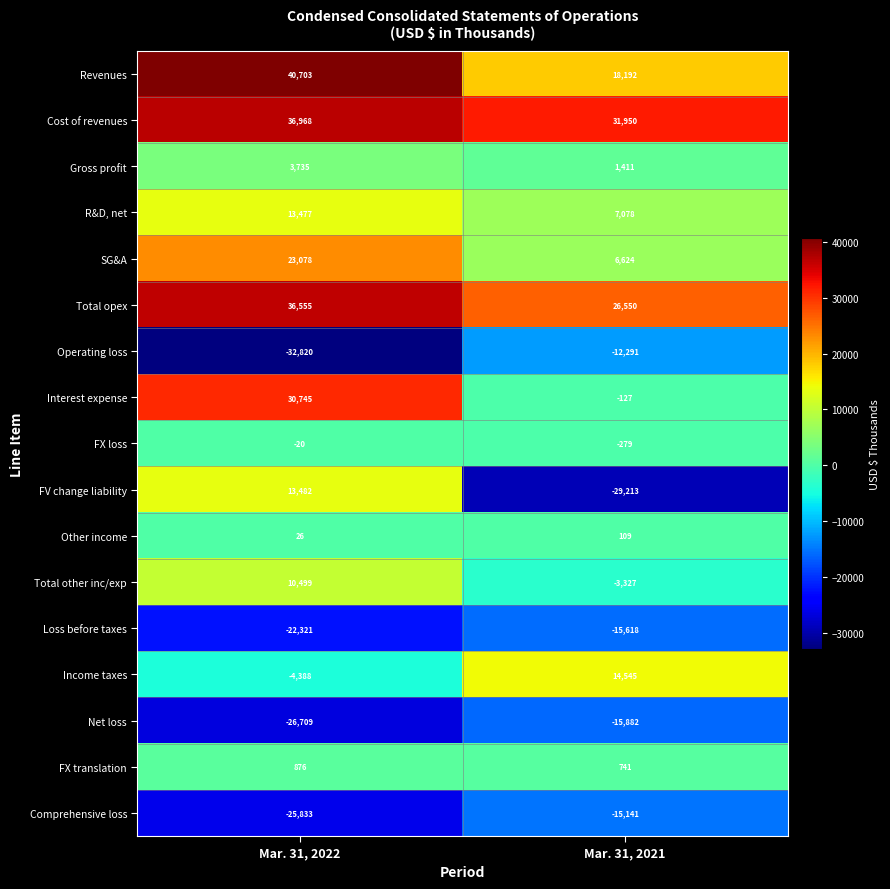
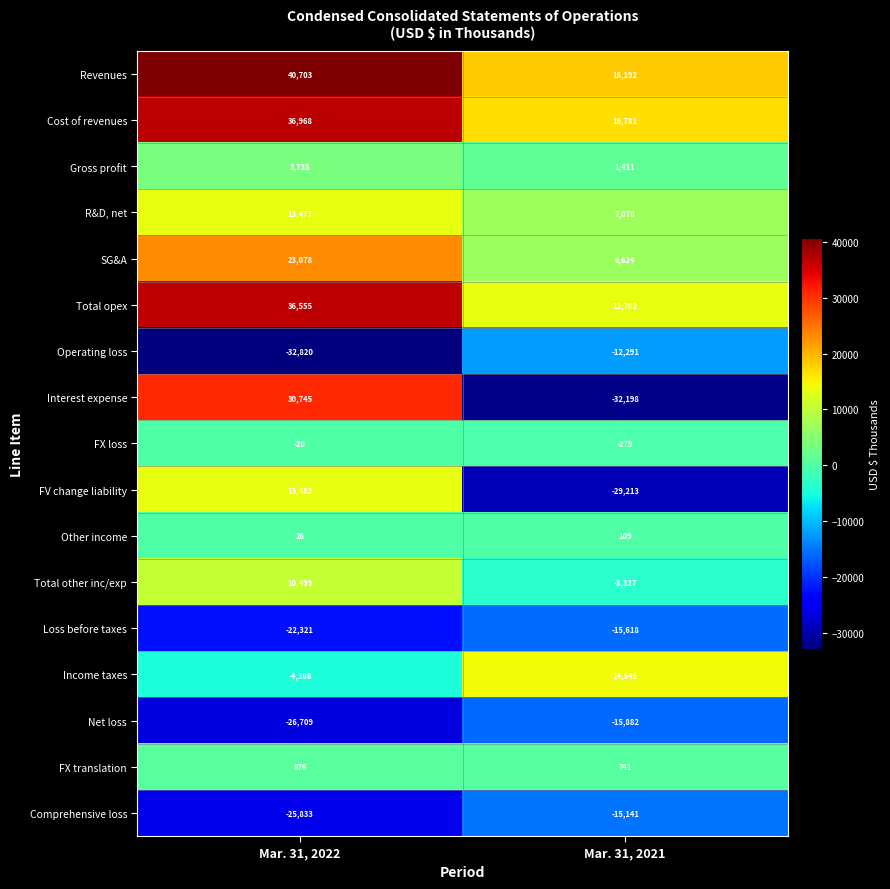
  {
    "Revenues": {
      "Mar. 31, 2022": "40,703",
      "Mar. 31, 2021": "18,192"
    },
    "Cost of revenues": {
      "Mar. 31, 2022": "36,968",
-     "Mar. 31, 2021": "31,950"
+     "Mar. 31, 2021": "16,781"
    },
    "Gross profit": {
      "Mar. 31, 2022": "3,735",
      "Mar. 31, 2021": "1,411"
    },
    "R&D, net": {
      "Mar. 31, 2022": "13,477",
      "Mar. 31, 2021": "7,078"
    },
    "SG&A": {
      "Mar. 31, 2022": "23,078",
      "Mar. 31, 2021": "6,624"
    },
    "Total opex": {
      "Mar. 31, 2022": "36,555",
-     "Mar. 31, 2021": "26,550"
+     "Mar. 31, 2021": "13,702"
    },
    "Operating loss": {
      "Mar. 31, 2022": "-32,820",
      "Mar. 31, 2021": "-12,291"
    },
    "Interest expense": {
      "Mar. 31, 2022": "30,745",
-     "Mar. 31, 2021": "-127"
+     "Mar. 31, 2021": "-32,198"
    },
    "FX loss": {
      "Mar. 31, 2022": "-20",
      "Mar. 31, 2021": "-279"
    },
    "FV change liability": {
      "Mar. 31, 2022": "13,482",
      "Mar. 31, 2021": "-29,213"
    },
    "Other income": {
      "Mar. 31, 2022": "26",
      "Mar. 31, 2021": "109"
    },
    "Total other inc/exp": {
      "Mar. 31, 2022": "10,499",
      "Mar. 31, 2021": "-3,327"
    },
    "Loss before taxes": {
      "Mar. 31, 2022": "-22,321",
      "Mar. 31, 2021": "-15,618"
    },
    "Income taxes": {
      "Mar. 31, 2022": "-4,388",
      "Mar. 31, 2021": "14,545"
    },
    "Net loss": {
      "Mar. 31, 2022": "-26,709",
      "Mar. 31, 2021": "-15,882"
    },
    "FX translation": {
      "Mar. 31, 2022": "876",
      "Mar. 31, 2021": "741"
    },
    "Comprehensive loss": {
      "Mar. 31, 2022": "-25,833",
      "Mar. 31, 2021": "-15,141"
    }
  }
